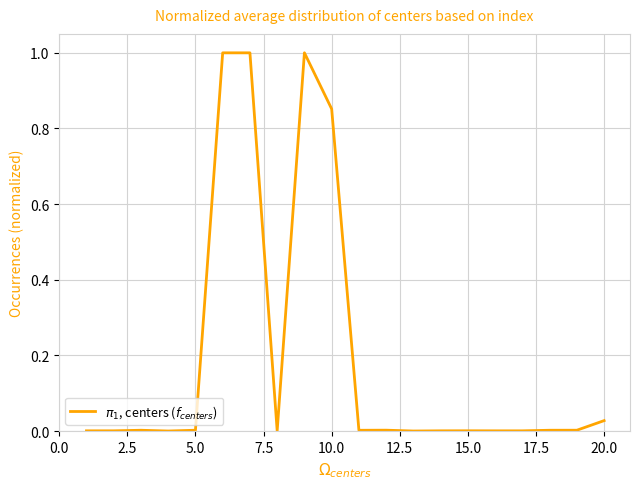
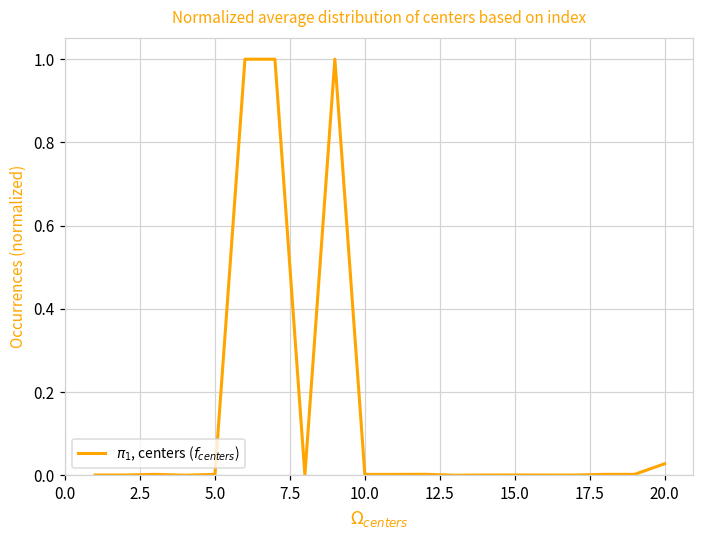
  {
    "5.0": 0.00,
-   "10.0": 0.85,
+   "10.0": 0.00,
    "15.0": 0.00,
    "20.0": 0.03
  }
